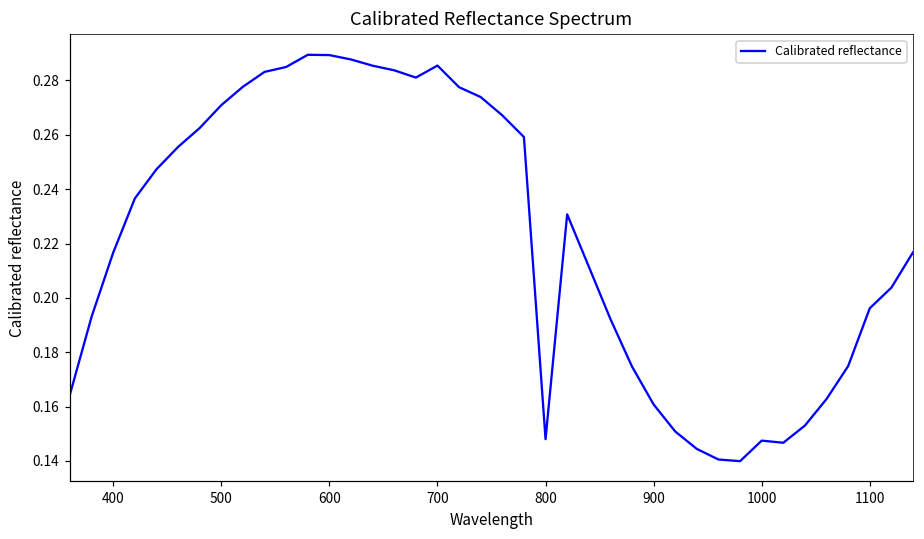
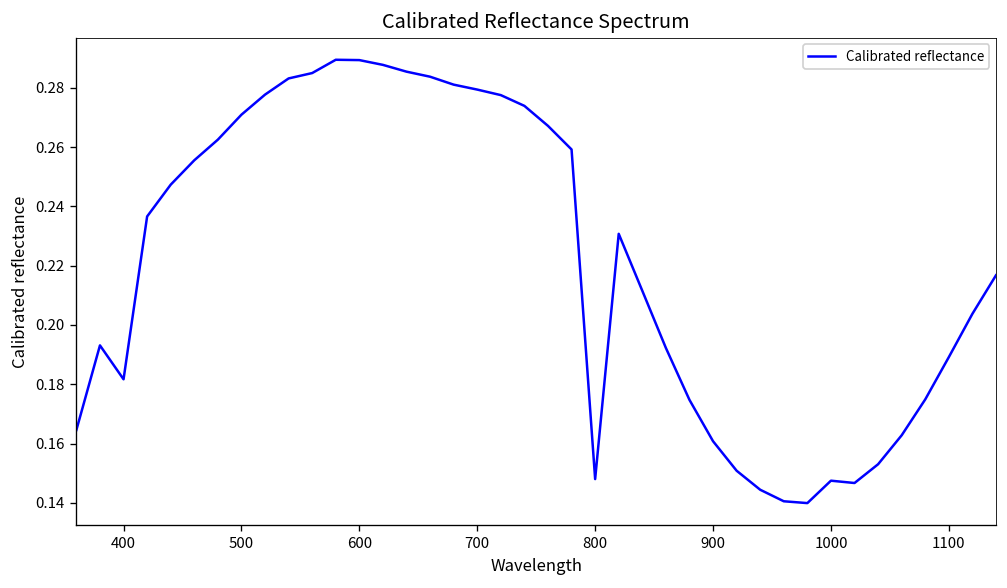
  {
-   "400": 0.217,
+   "400": 0.182,
    "500": 0.271,
    "600": 0.289,
-   "700": 0.285,
+   "700": 0.279,
    "800": 0.148,
    "900": 0.161,
    "1000": 0.147,
-   "1100": 0.196
+   "1100": 0.189
  }
